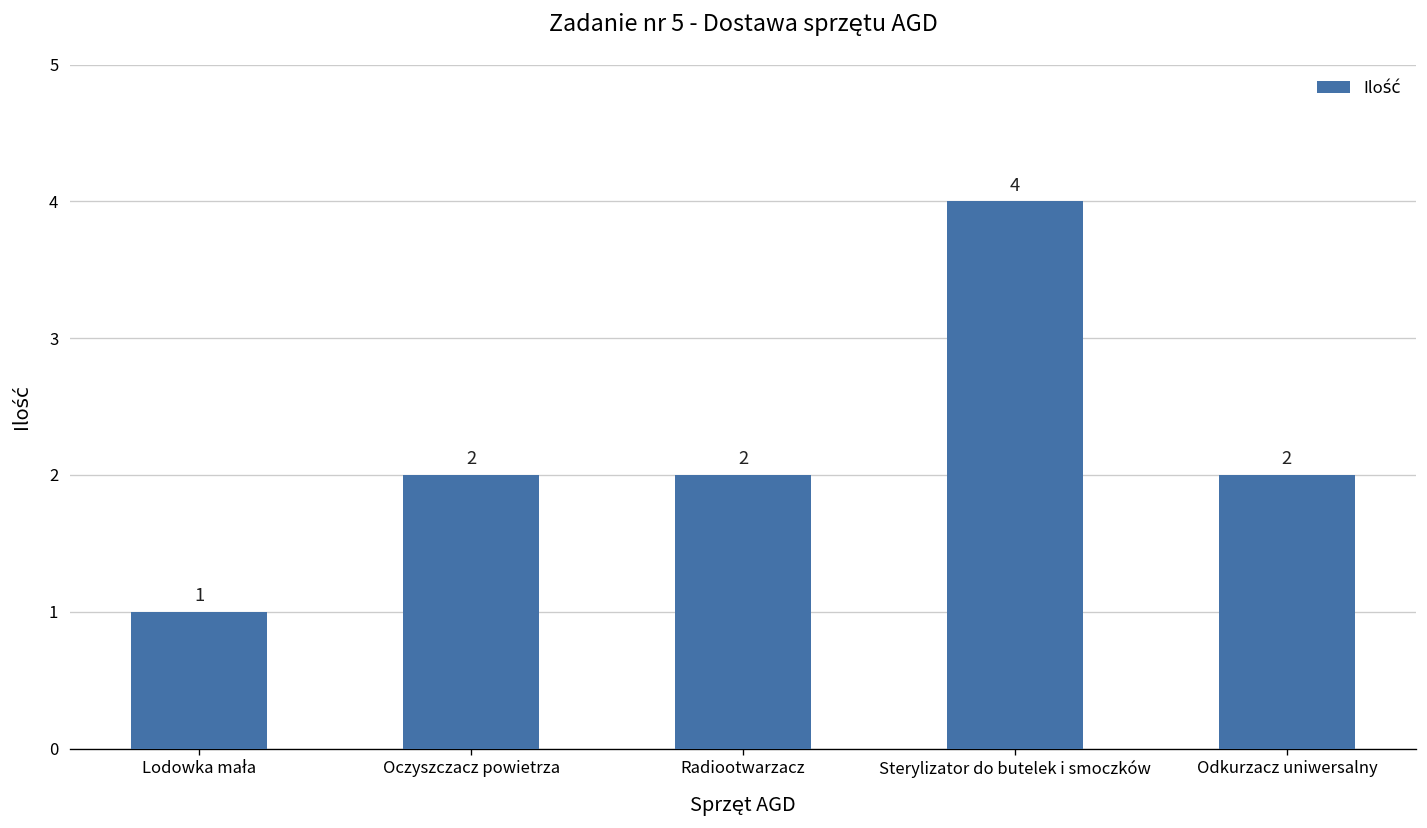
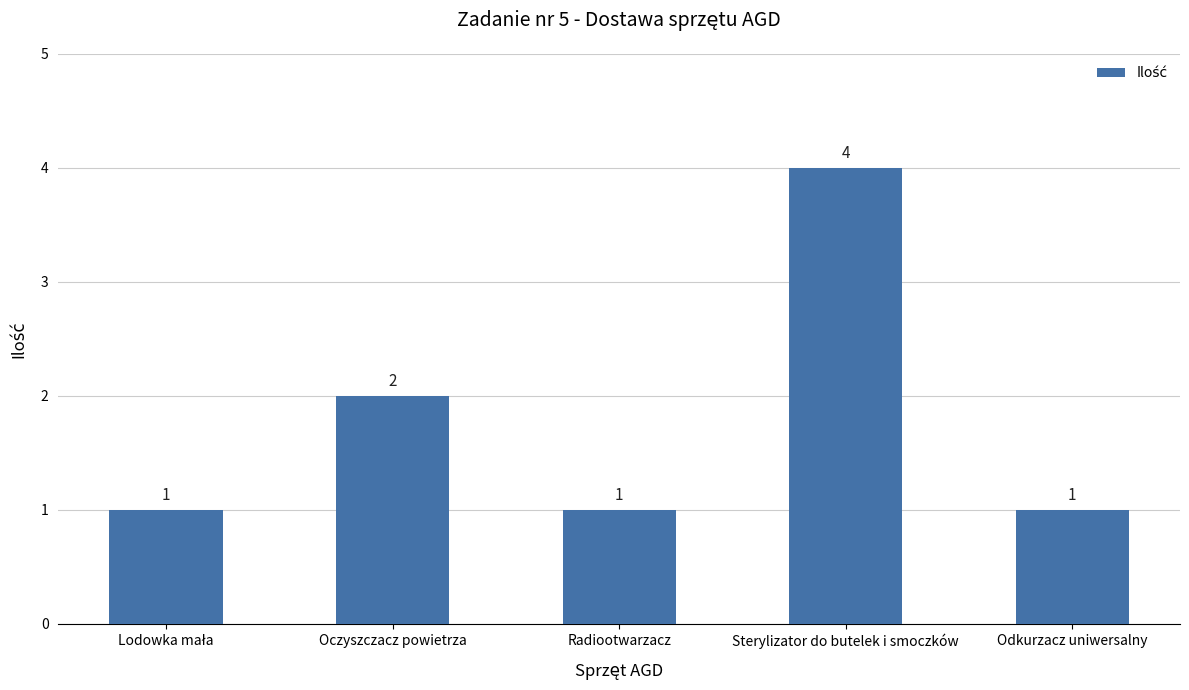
  {
    "Lodowka mała": 1,
    "Oczyszczacz powietrza": 2,
-   "Radiootwarzacz": 2,
+   "Radiootwarzacz": 1,
    "Sterylizator do butelek i smoczków": 4,
-   "Odkurzacz uniwersalny": 2
+   "Odkurzacz uniwersalny": 1
  }
